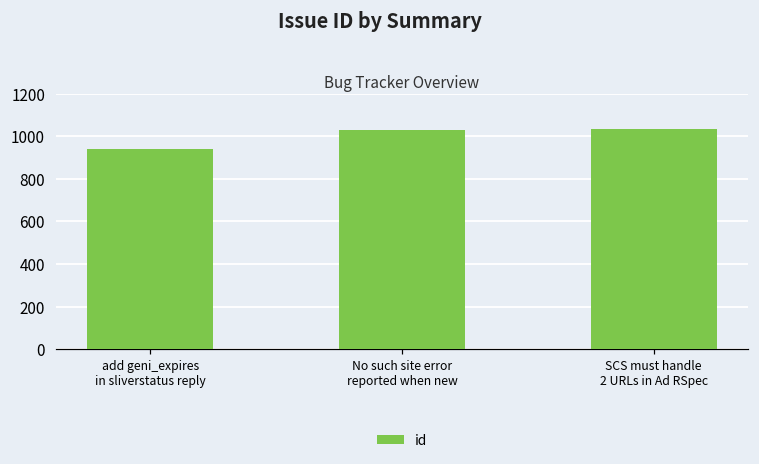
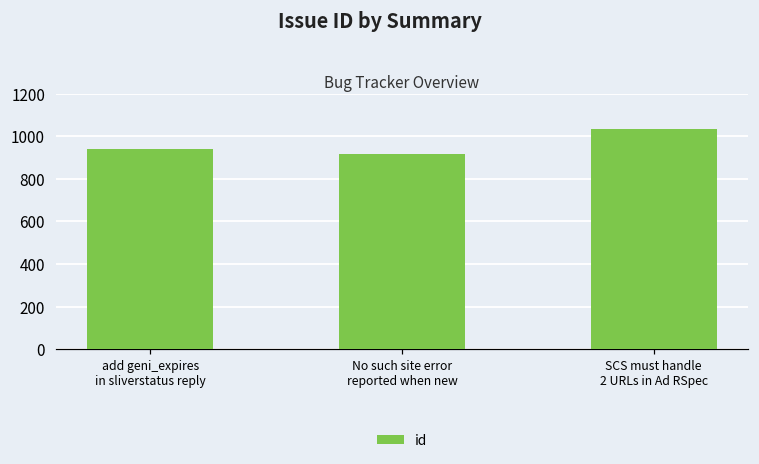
  {
    "add geni_expires in sliverstatus reply": 940,
-   "No such site error reported when new": 1030,
+   "No such site error reported when new": 920,
    "SCS must handle 2 URLs in Ad RSpec": 1030
  }
